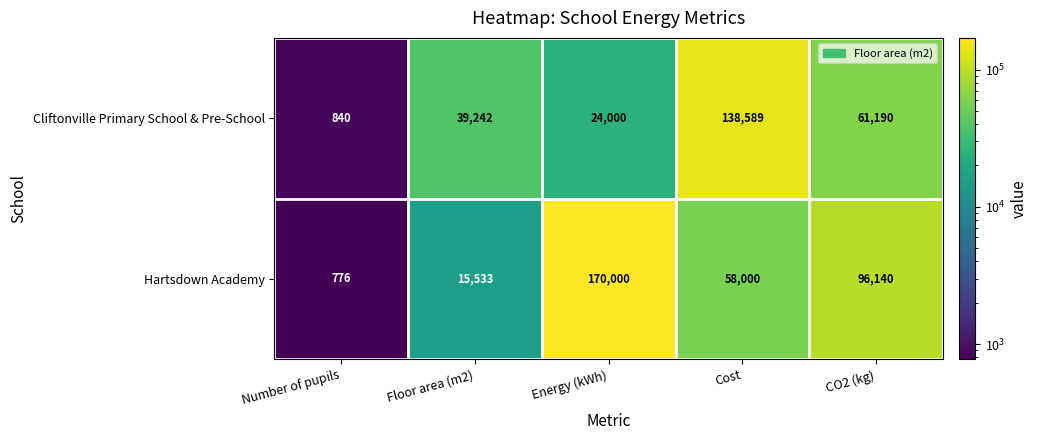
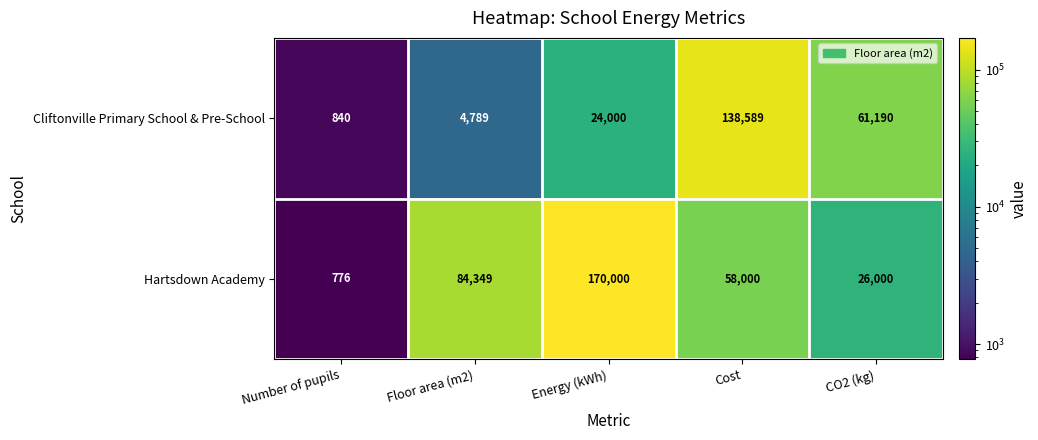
  {
    "Cliftonville Primary School & Pre-School": {
      "Number of pupils": "840",
-     "Floor area (m2)": "39,242",
+     "Floor area (m2)": "4,789",
      "Energy (kWh)": "24,000",
      "Cost": "138,589",
      "CO2 (kg)": "61,190"
    },
    "Hartsdown Academy": {
      "Number of pupils": "776",
-     "Floor area (m2)": "15,533",
+     "Floor area (m2)": "84,349",
      "Energy (kWh)": "170,000",
      "Cost": "58,000",
-     "CO2 (kg)": "96,140"
+     "CO2 (kg)": "26,000"
    }
  }
